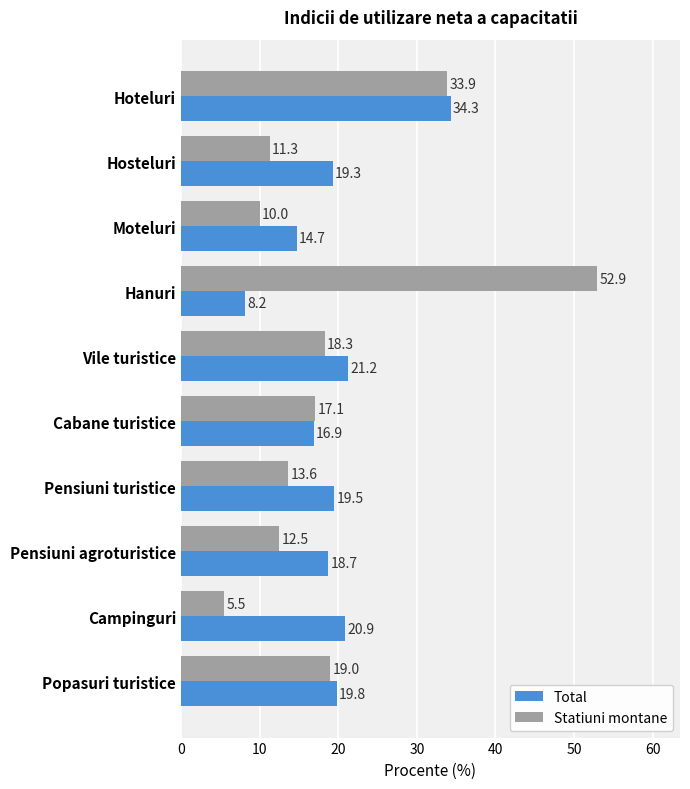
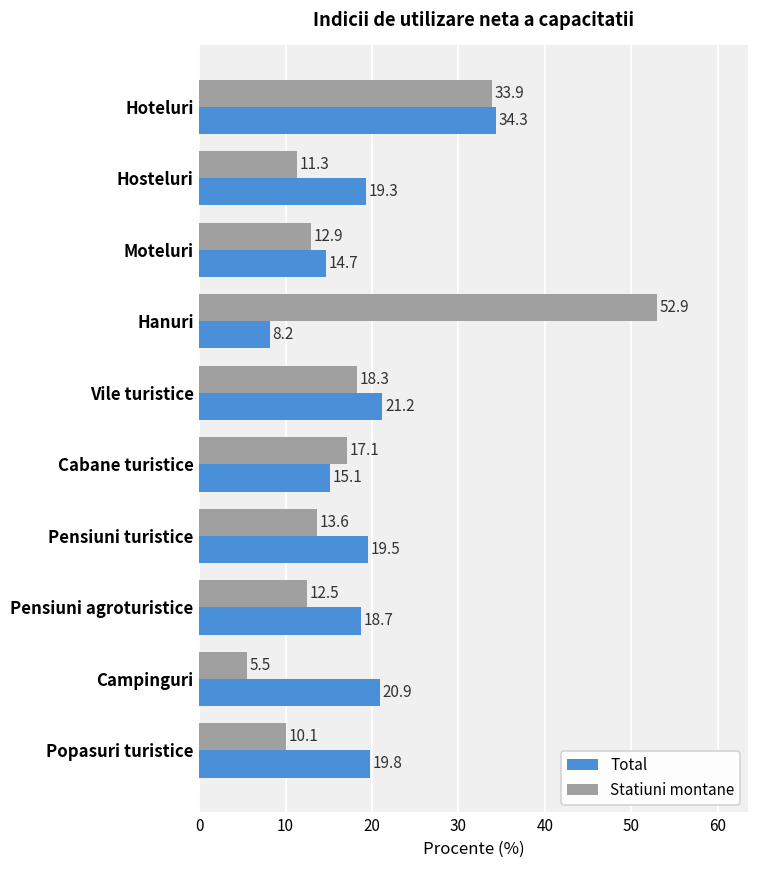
  {
    "Total": {
      "Hoteluri": 34.3,
      "Hosteluri": 19.3,
      "Moteluri": 14.7,
      "Hanuri": 8.2,
      "Vile turistice": 21.2,
-     "Cabane turistice": 16.9,
+     "Cabane turistice": 15.1,
      "Pensiuni turistice": 19.5,
      "Pensiuni agroturistice": 18.7,
      "Campinguri": 20.9,
      "Popasuri turistice": 19.8
    },
    "Statiuni montane": {
      "Hoteluri": 33.9,
      "Hosteluri": 11.3,
-     "Moteluri": 10.0,
+     "Moteluri": 12.9,
      "Hanuri": 52.9,
      "Vile turistice": 18.3,
      "Cabane turistice": 17.1,
      "Pensiuni turistice": 13.6,
      "Pensiuni agroturistice": 12.5,
      "Campinguri": 5.5,
-     "Popasuri turistice": 19.0
+     "Popasuri turistice": 10.1
    }
  }
